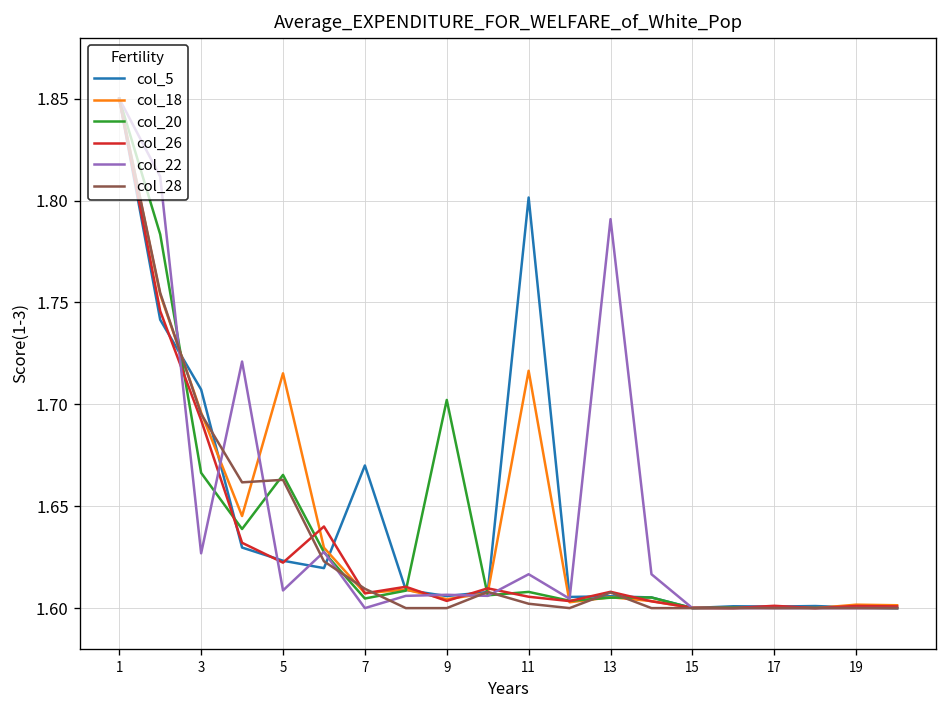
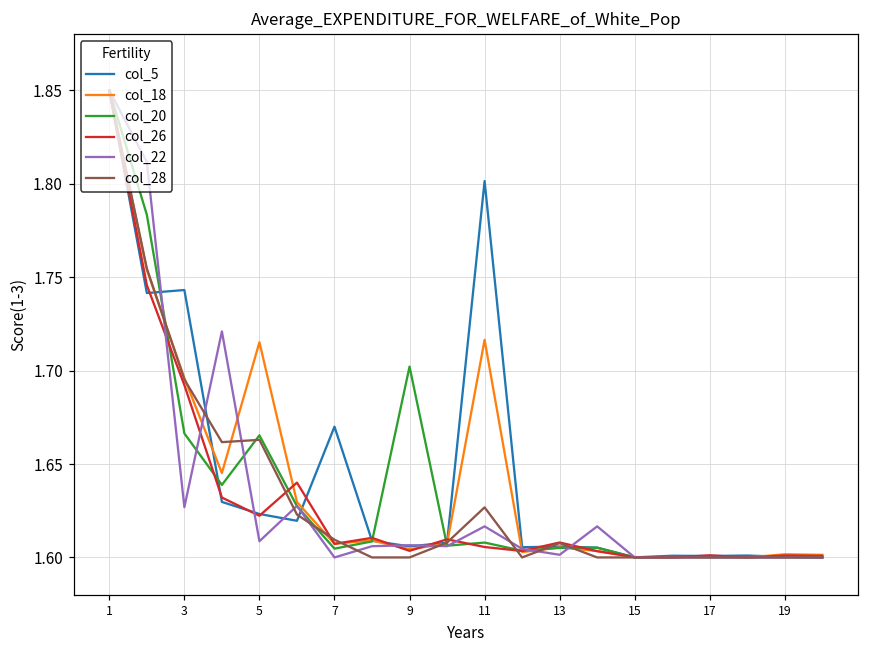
  {
    "col_5": {
-     "3": 1.707,
+     "3": 1.743,
      "7": 1.670,
      "11": 1.802
    },
    "col_18": {
      "5": 1.715,
      "11": 1.716
    },
    "col_20": {
      "3": 1.666,
      "5": 1.665,
      "7": 1.605,
      "9": 1.702,
      "11": 1.608
    },
    "col_26": {
      "3": 1.692,
      "11": 1.606
    },
    "col_22": {
      "3": 1.627,
      "5": 1.609,
      "7": 1.600,
      "11": 1.617,
-     "13": 1.791
+     "13": 1.601
    },
    "col_28": {
      "5": 1.663,
      "7": 1.609,
      "9": 1.600,
-     "11": 1.602
+     "11": 1.627
    }
  }
